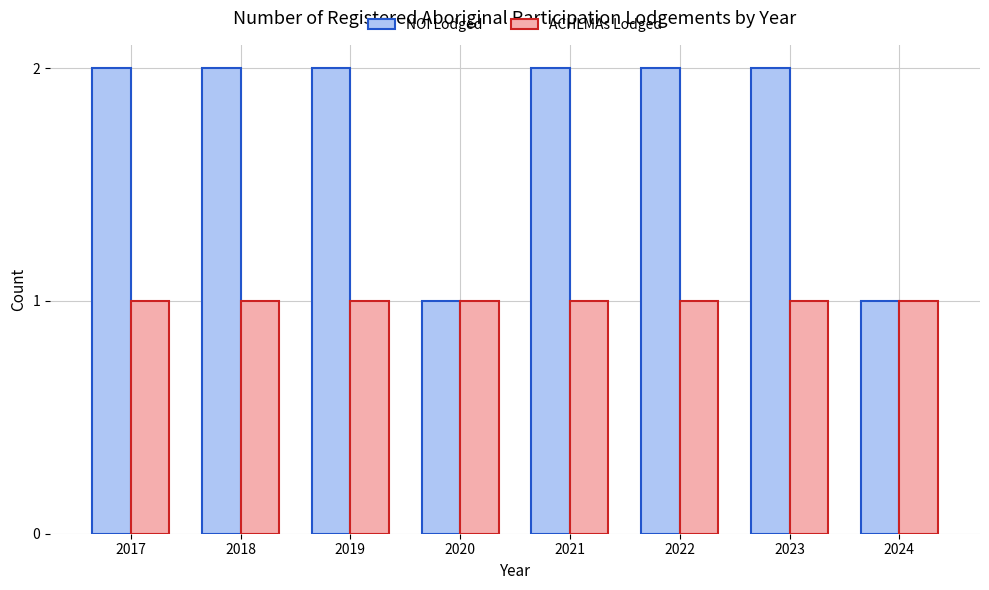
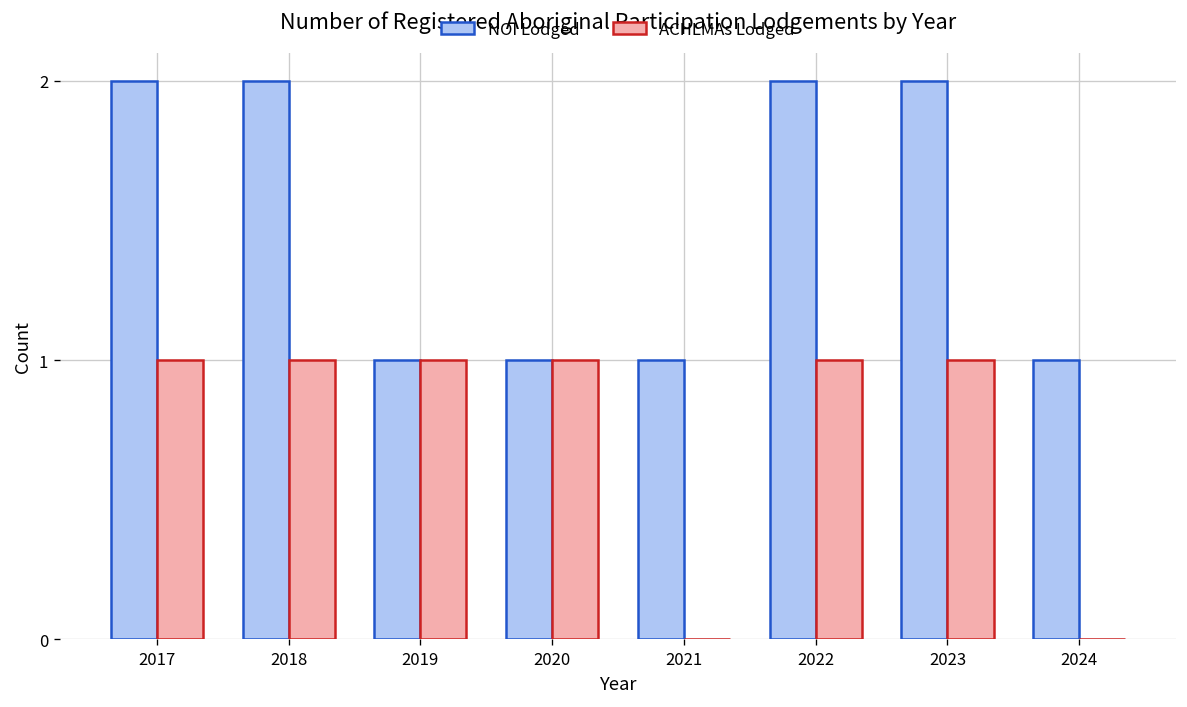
  {
    "NOI Lodged": {
      "2017": 2,
      "2018": 2,
-     "2019": 2,
+     "2019": 1,
      "2020": 1,
-     "2021": 2,
+     "2021": 1,
      "2022": 2,
      "2023": 2,
      "2024": 1
    },
    "ACHLMAs Lodged": {
      "2017": 1,
      "2018": 1,
      "2019": 1,
      "2020": 1,
-     "2021": 1,
+     "2021": 0,
      "2022": 1,
      "2023": 1,
-     "2024": 1
+     "2024": 0
    }
  }
